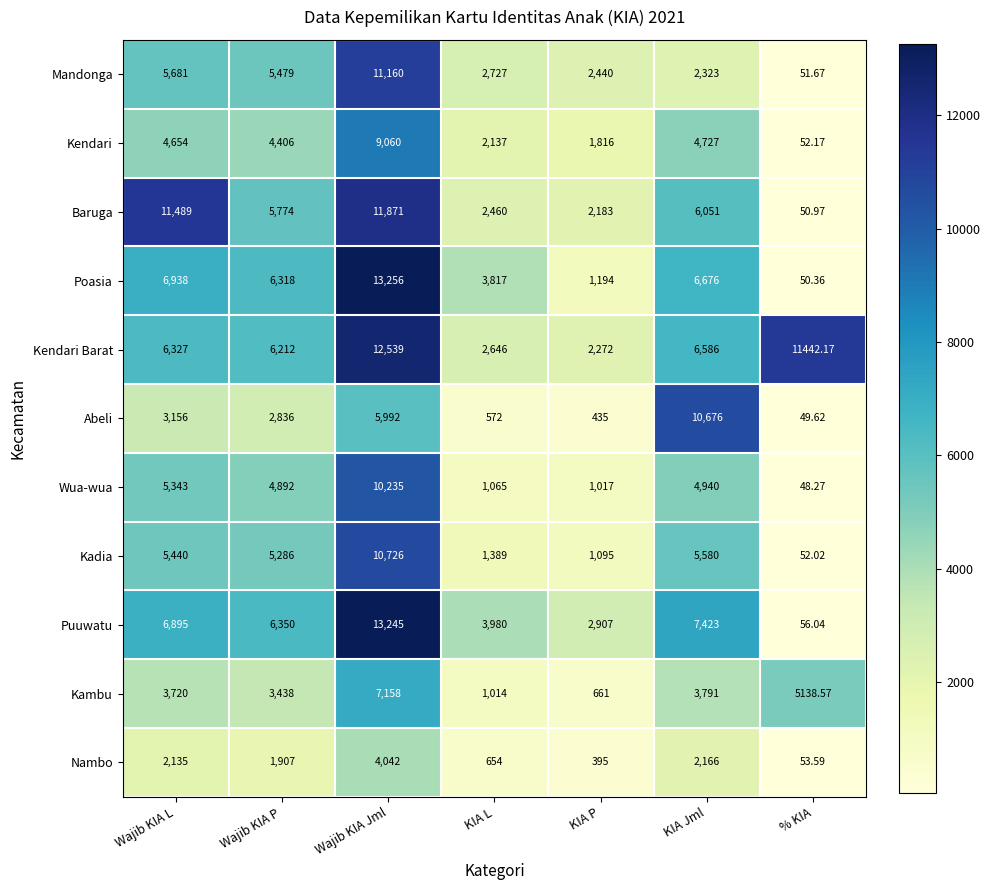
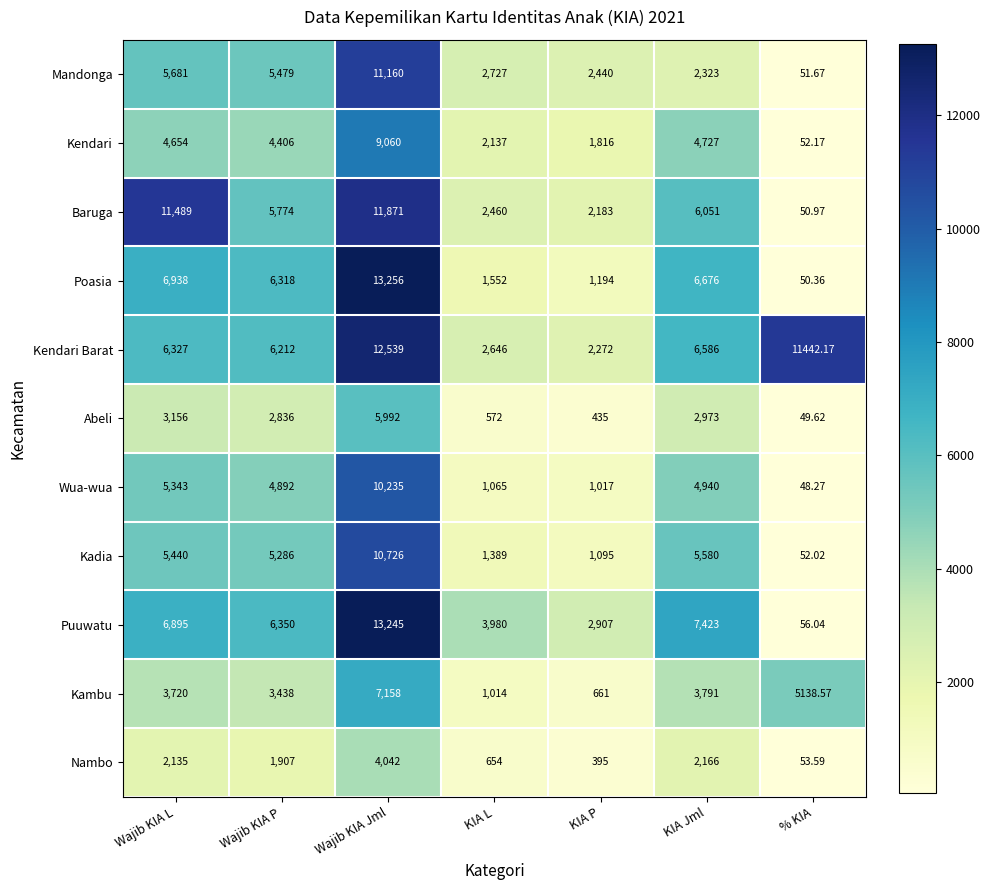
  {
    "Mandonga": {
      "Wajib KIA L": "5,681",
      "Wajib KIA P": "5,479",
      "Wajib KIA Jml": "11,160",
      "KIA L": "2,727",
      "KIA P": "2,440",
      "KIA Jml": "2,323",
      "% KIA": "51.67"
    },
    "Kendari": {
      "Wajib KIA L": "4,654",
      "Wajib KIA P": "4,406",
      "Wajib KIA Jml": "9,060",
      "KIA L": "2,137",
      "KIA P": "1,816",
      "KIA Jml": "4,727",
      "% KIA": "52.17"
    },
    "Baruga": {
      "Wajib KIA L": "11,489",
      "Wajib KIA P": "5,774",
      "Wajib KIA Jml": "11,871",
      "KIA L": "2,460",
      "KIA P": "2,183",
      "KIA Jml": "6,051",
      "% KIA": "50.97"
    },
    "Poasia": {
      "Wajib KIA L": "6,938",
      "Wajib KIA P": "6,318",
      "Wajib KIA Jml": "13,256",
-     "KIA L": "3,817",
+     "KIA L": "1,552",
      "KIA P": "1,194",
      "KIA Jml": "6,676",
      "% KIA": "50.36"
    },
    "Kendari Barat": {
      "Wajib KIA L": "6,327",
      "Wajib KIA P": "6,212",
      "Wajib KIA Jml": "12,539",
      "KIA L": "2,646",
      "KIA P": "2,272",
      "KIA Jml": "6,586",
      "% KIA": "11442.17"
    },
    "Abeli": {
      "Wajib KIA L": "3,156",
      "Wajib KIA P": "2,836",
      "Wajib KIA Jml": "5,992",
      "KIA L": "572",
      "KIA P": "435",
-     "KIA Jml": "10,676",
+     "KIA Jml": "2,973",
      "% KIA": "49.62"
    },
    "Wua-wua": {
      "Wajib KIA L": "5,343",
      "Wajib KIA P": "4,892",
      "Wajib KIA Jml": "10,235",
      "KIA L": "1,065",
      "KIA P": "1,017",
      "KIA Jml": "4,940",
      "% KIA": "48.27"
    },
    "Kadia": {
      "Wajib KIA L": "5,440",
      "Wajib KIA P": "5,286",
      "Wajib KIA Jml": "10,726",
      "KIA L": "1,389",
      "KIA P": "1,095",
      "KIA Jml": "5,580",
      "% KIA": "52.02"
    },
    "Puuwatu": {
      "Wajib KIA L": "6,895",
      "Wajib KIA P": "6,350",
      "Wajib KIA Jml": "13,245",
      "KIA L": "3,980",
      "KIA P": "2,907",
      "KIA Jml": "7,423",
      "% KIA": "56.04"
    },
    "Kambu": {
      "Wajib KIA L": "3,720",
      "Wajib KIA P": "3,438",
      "Wajib KIA Jml": "7,158",
      "KIA L": "1,014",
      "KIA P": "661",
      "KIA Jml": "3,791",
      "% KIA": "5138.57"
    },
    "Nambo": {
      "Wajib KIA L": "2,135",
      "Wajib KIA P": "1,907",
      "Wajib KIA Jml": "4,042",
      "KIA L": "654",
      "KIA P": "395",
      "KIA Jml": "2,166",
      "% KIA": "53.59"
    }
  }
